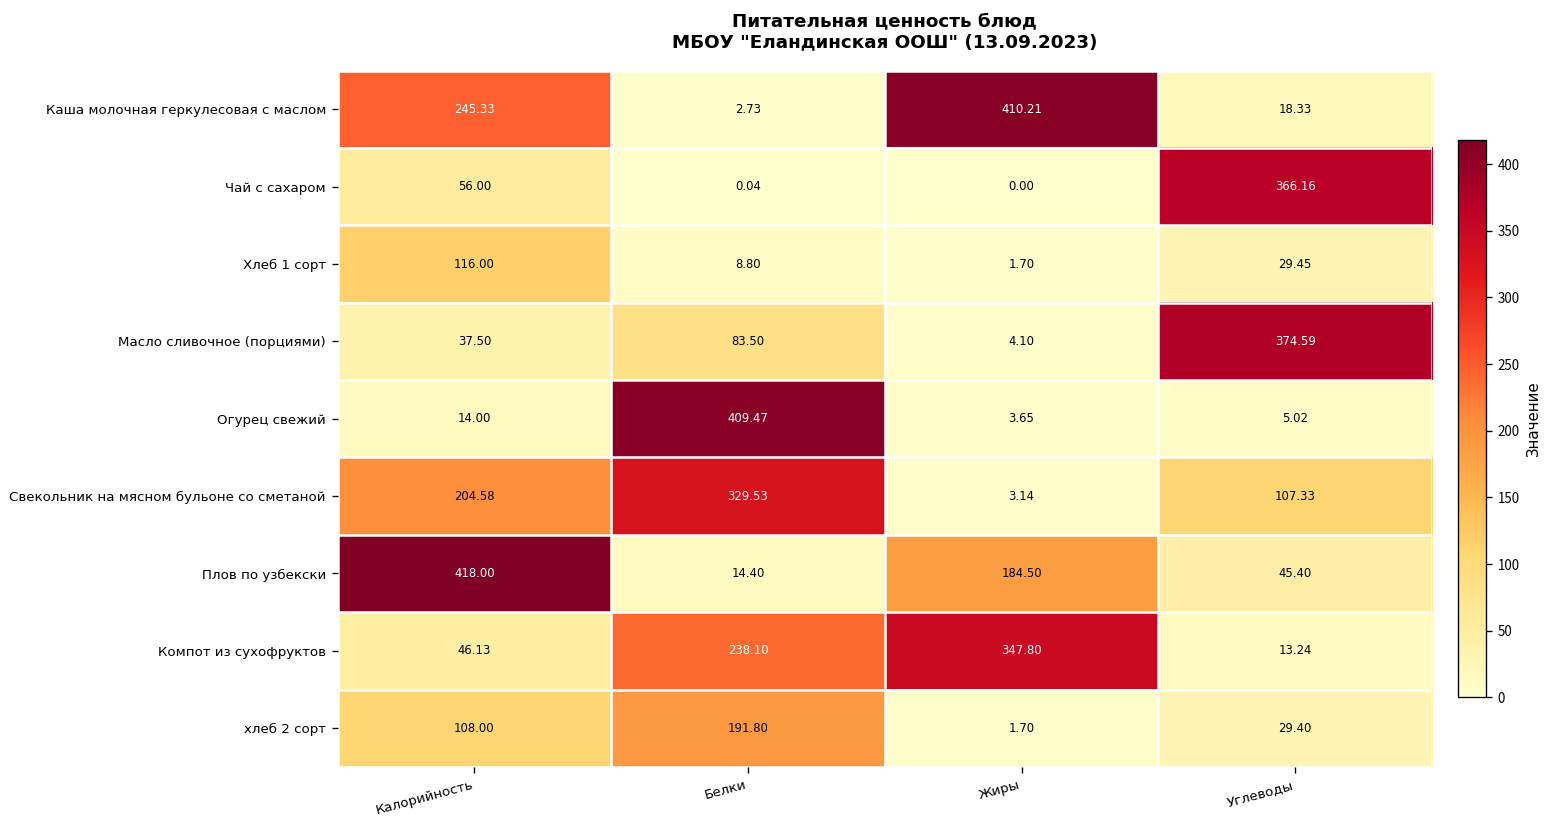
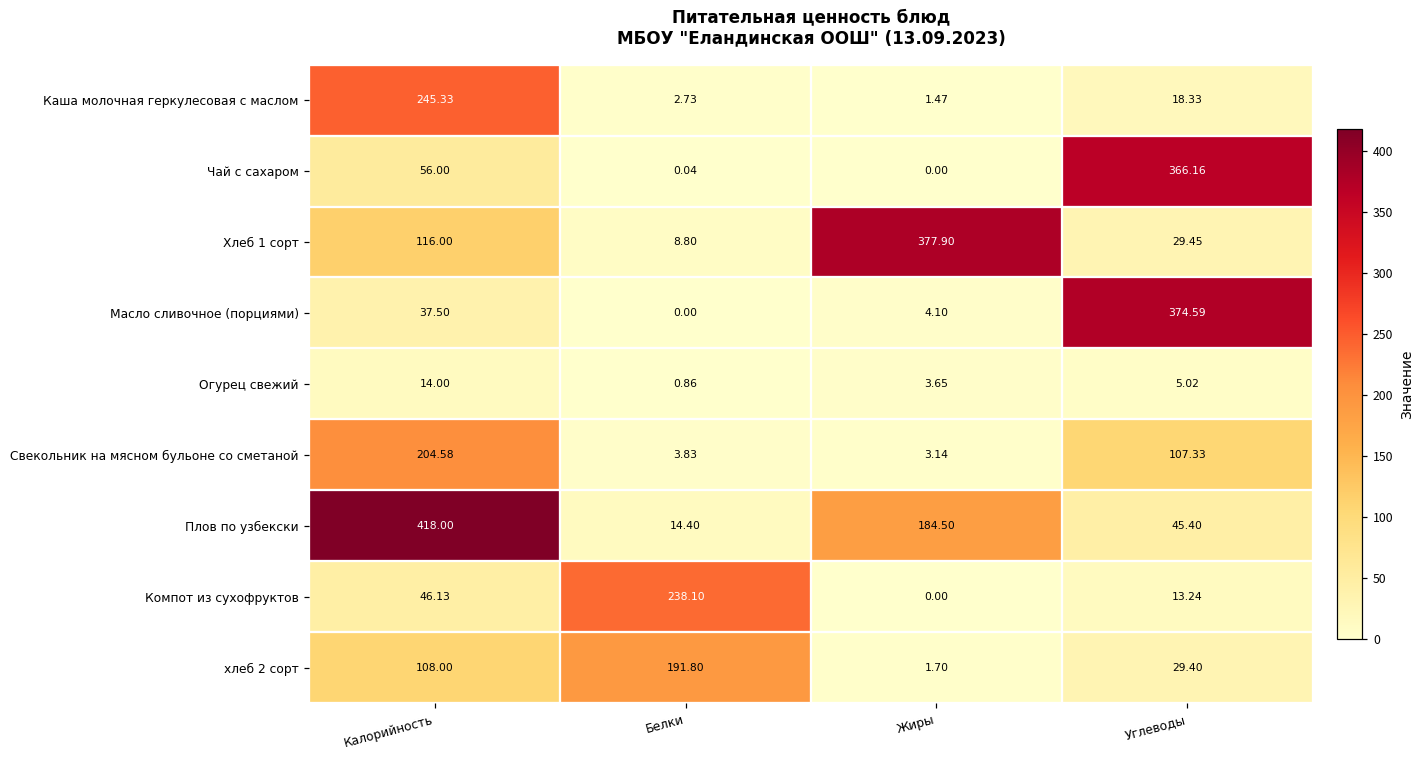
  {
    "Каша молочная геркулесовая с маслом": {
      "Калорийность": 245.33,
      "Белки": 2.73,
-     "Жиры": 410.21,
+     "Жиры": 1.47,
      "Углеводы": 18.33
    },
    "Чай с сахаром": {
      "Калорийность": 56.00,
      "Белки": 0.04,
      "Жиры": 0.00,
      "Углеводы": 366.16
    },
    "Хлеб 1 сорт": {
      "Калорийность": 116.00,
      "Белки": 8.80,
-     "Жиры": 1.70,
+     "Жиры": 377.90,
      "Углеводы": 29.45
    },
    "Масло сливочное (порциями)": {
      "Калорийность": 37.50,
-     "Белки": 83.50,
+     "Белки": 0.00,
      "Жиры": 4.10,
      "Углеводы": 374.59
    },
    "Огурец свежий": {
      "Калорийность": 14.00,
-     "Белки": 409.47,
+     "Белки": 0.86,
      "Жиры": 3.65,
      "Углеводы": 5.02
    },
    "Свекольник на мясном бульоне со сметаной": {
      "Калорийность": 204.58,
-     "Белки": 329.53,
+     "Белки": 3.83,
      "Жиры": 3.14,
      "Углеводы": 107.33
    },
    "Плов по узбекски": {
      "Калорийность": 418.00,
      "Белки": 14.40,
      "Жиры": 184.50,
      "Углеводы": 45.40
    },
    "Компот из сухофруктов": {
      "Калорийность": 46.13,
      "Белки": 238.10,
-     "Жиры": 347.80,
+     "Жиры": 0.00,
      "Углеводы": 13.24
    },
    "хлеб 2 сорт": {
      "Калорийность": 108.00,
      "Белки": 191.80,
      "Жиры": 1.70,
      "Углеводы": 29.40
    }
  }
